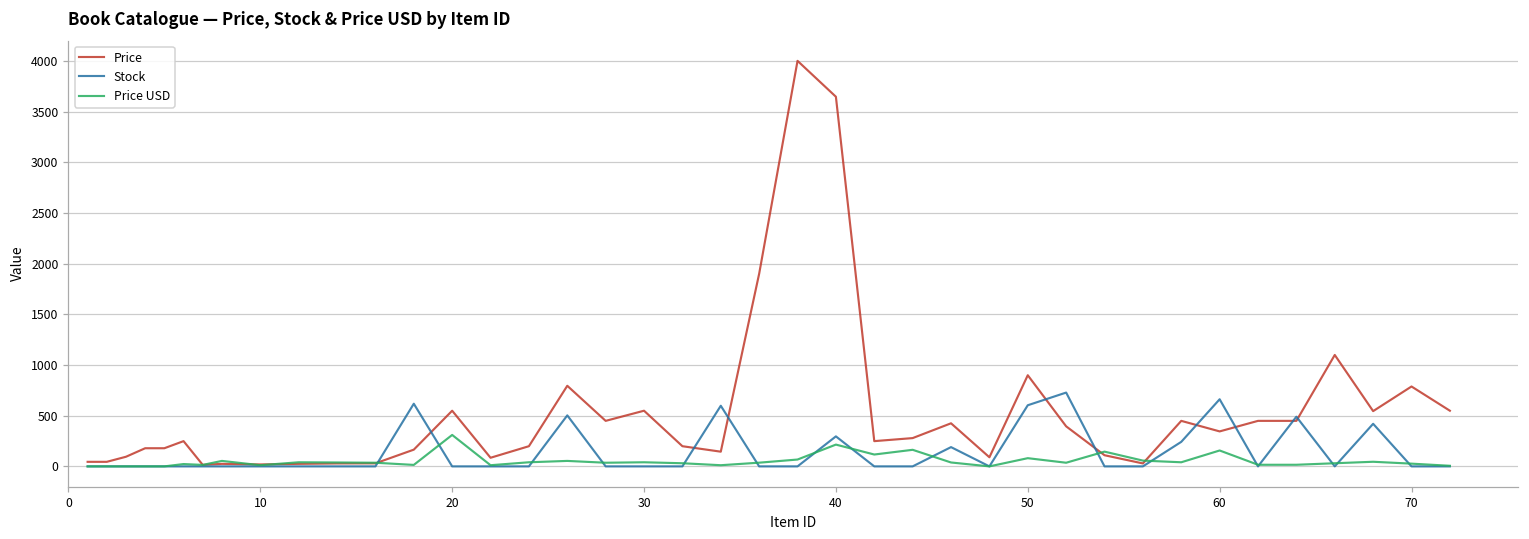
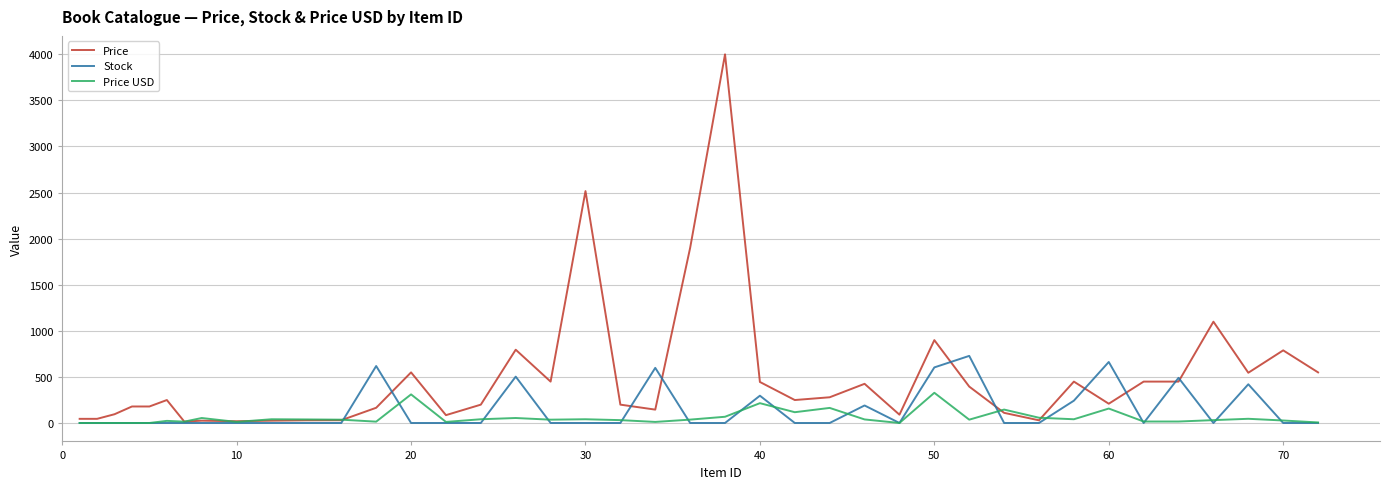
  {
    "Price": {
      "20": 500,
-     "30": 500,
-     "40": 3600,
+     "30": 2500,
+     "40": 400,
      "50": 900,
-     "60": 300,
+     "60": 200,
      "70": 800
    },
    "Stock": {
      "20": 0,
      "30": 0,
      "40": 300,
      "50": 600,
      "60": 700
    },
    "Price USD": {
      "20": 300,
      "30": 0,
      "40": 200,
-     "50": 100,
+     "50": 300,
      "60": 200
    }
  }
